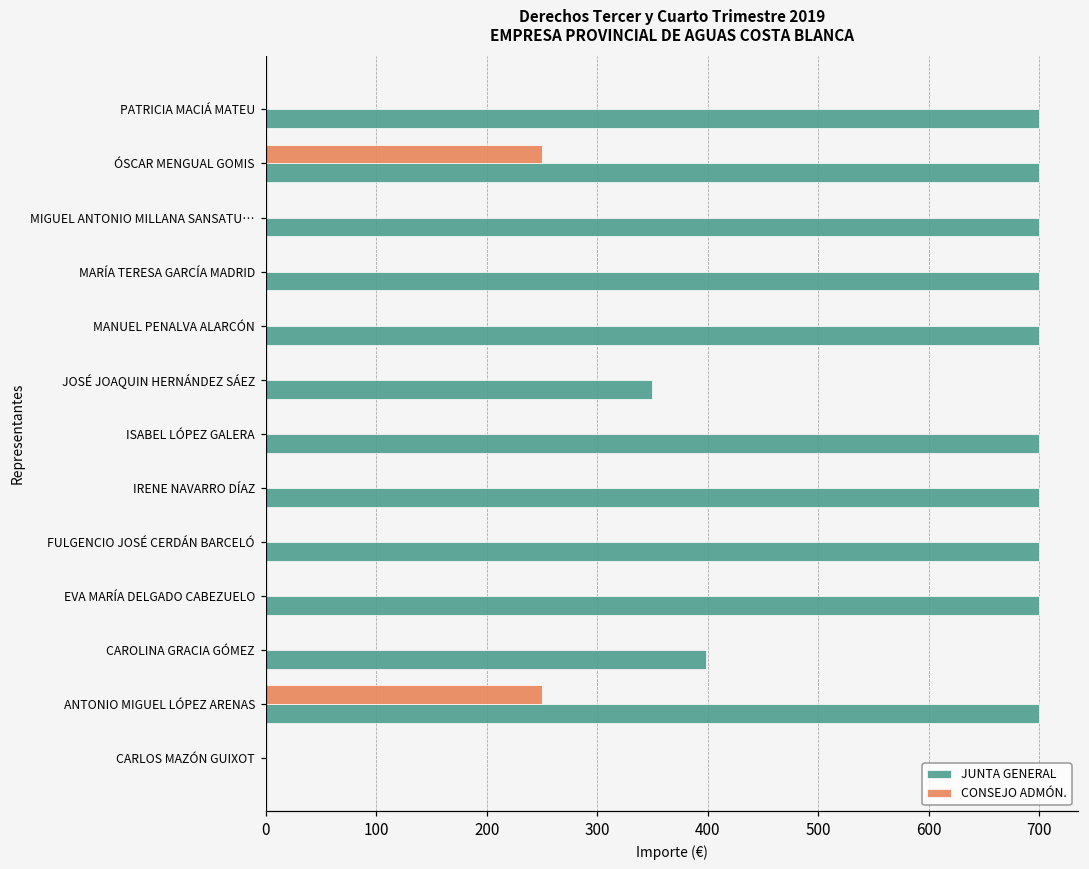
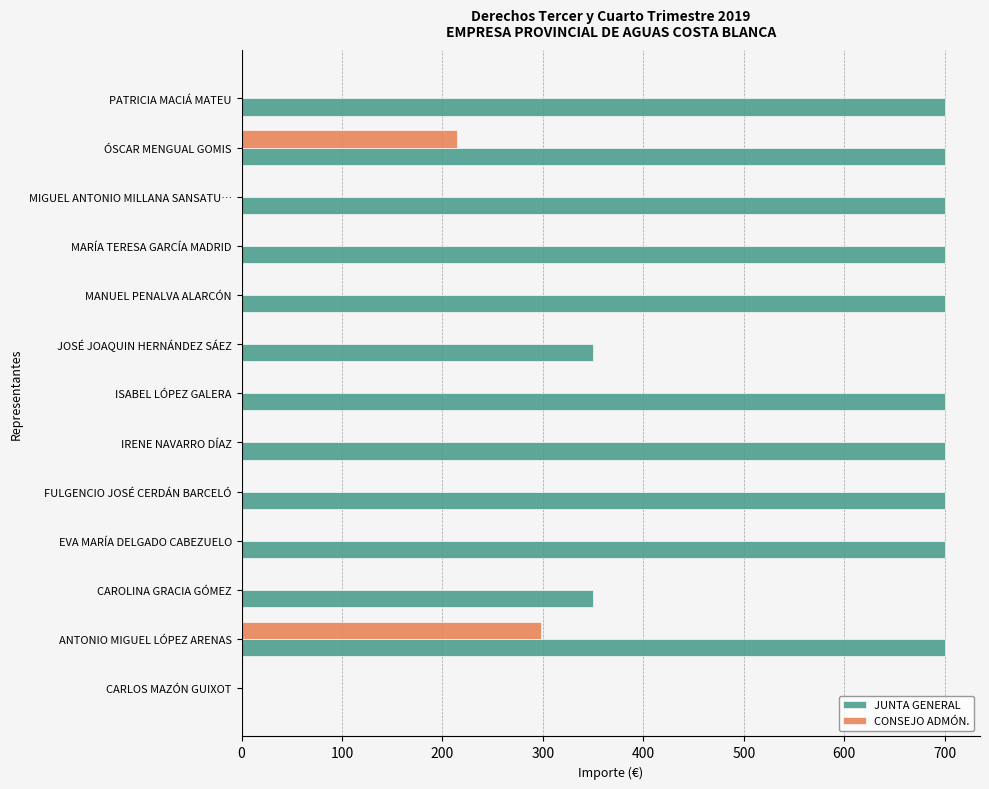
  {
    "JUNTA GENERAL": {
      "PATRICIA MACIÁ MATEU": 700,
      "ÓSCAR MENGUAL GOMIS": 700,
      "MIGUEL ANTONIO MILLANA SANSATU…": 700,
      "MARÍA TERESA GARCÍA MADRID": 700,
      "MANUEL PENALVA ALARCÓN": 700,
      "JOSÉ JOAQUIN HERNÁNDEZ SÁEZ": 350,
      "ISABEL LÓPEZ GALERA": 700,
      "IRENE NAVARRO DÍAZ": 700,
      "FULGENCIO JOSÉ CERDÁN BARCELÓ": 700,
      "EVA MARÍA DELGADO CABEZUELO": 700,
-     "CAROLINA GRACIA GÓMEZ": 398,
+     "CAROLINA GRACIA GÓMEZ": 350,
      "ANTONIO MIGUEL LÓPEZ ARENAS": 700,
      "CARLOS MAZÓN GUIXOT": 0
    },
    "CONSEJO ADMÓN.": {
      "PATRICIA MACIÁ MATEU": 0,
-     "ÓSCAR MENGUAL GOMIS": 250,
+     "ÓSCAR MENGUAL GOMIS": 214,
      "MIGUEL ANTONIO MILLANA SANSATU…": 0,
      "MARÍA TERESA GARCÍA MADRID": 0,
      "MANUEL PENALVA ALARCÓN": 0,
      "JOSÉ JOAQUIN HERNÁNDEZ SÁEZ": 0,
      "ISABEL LÓPEZ GALERA": 0,
      "IRENE NAVARRO DÍAZ": 0,
      "FULGENCIO JOSÉ CERDÁN BARCELÓ": 0,
      "EVA MARÍA DELGADO CABEZUELO": 0,
      "CAROLINA GRACIA GÓMEZ": 0,
-     "ANTONIO MIGUEL LÓPEZ ARENAS": 250,
+     "ANTONIO MIGUEL LÓPEZ ARENAS": 298,
      "CARLOS MAZÓN GUIXOT": 0
    }
  }
